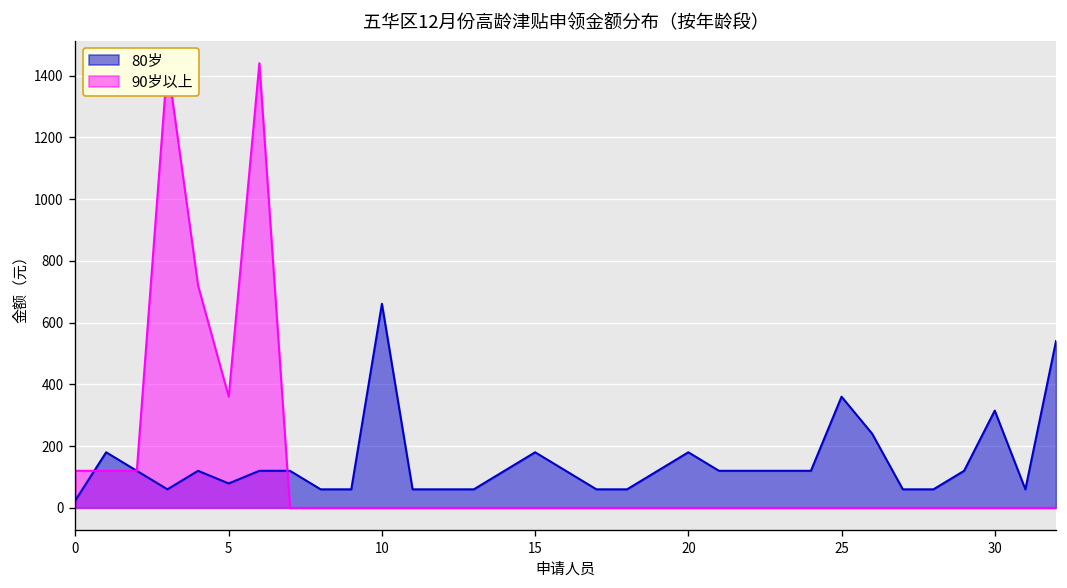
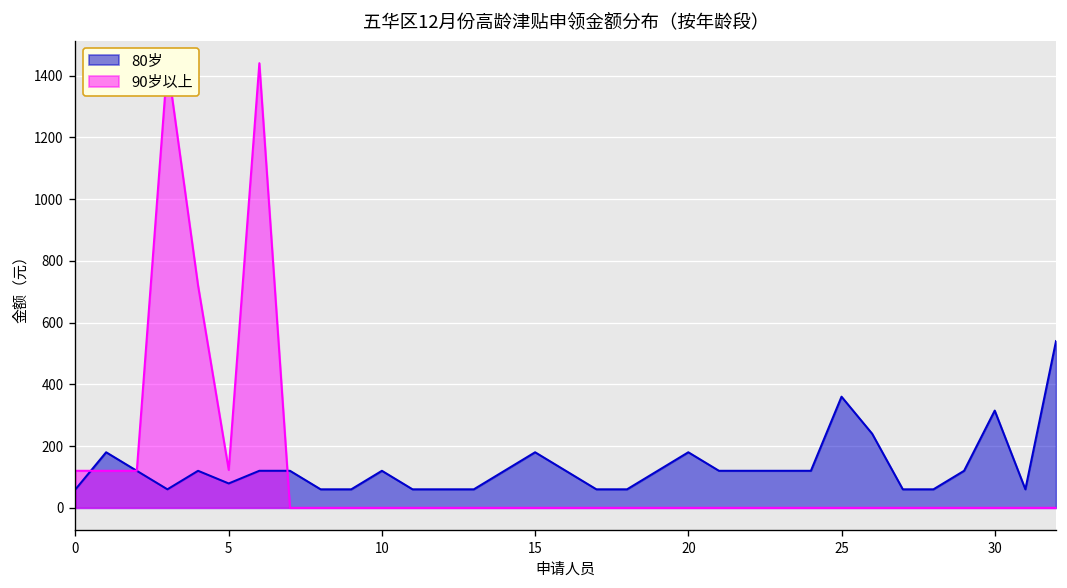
  {
    "80岁": {
-     "0": 30,
+     "0": 60,
      "5": 80,
-     "10": 660,
+     "10": 120,
      "15": 180,
      "20": 180,
      "25": 360,
      "30": 320
    },
    "90岁以上": {
      "0": 120,
-     "5": 360,
+     "5": 120,
      "10": 0,
      "15": 0,
      "20": 0,
      "25": 0,
      "30": 0
    }
  }
